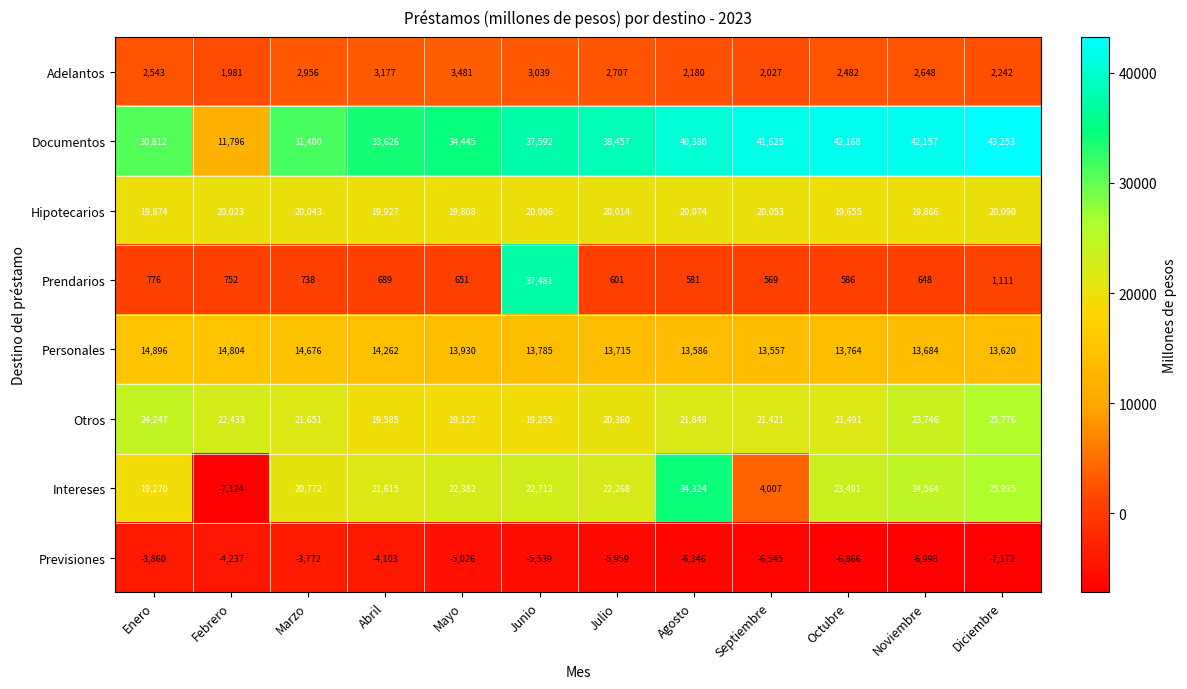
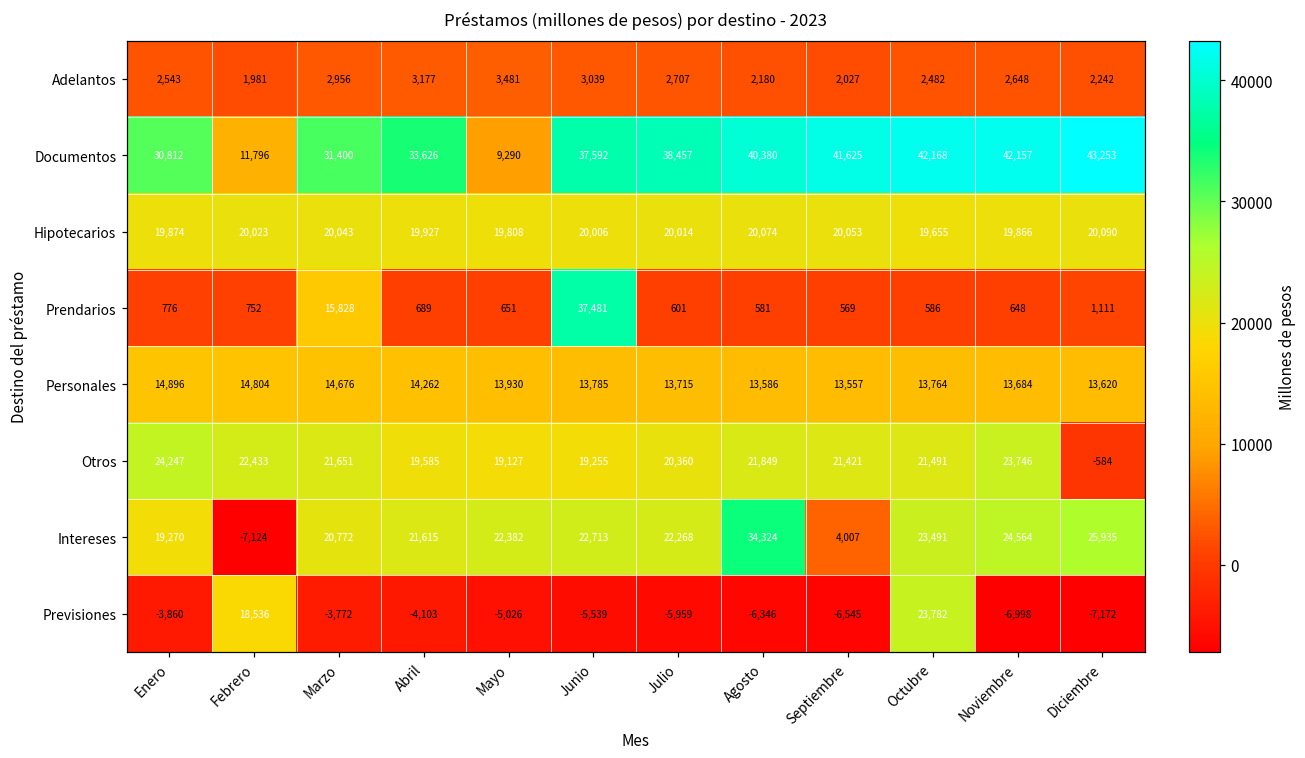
  {
    "Adelantos": {
      "Enero": "2,543",
      "Febrero": "1,981",
      "Marzo": "2,956",
      "Abril": "3,177",
      "Mayo": "3,481",
      "Junio": "3,039",
      "Julio": "2,707",
      "Agosto": "2,180",
      "Septiembre": "2,027",
      "Octubre": "2,482",
      "Noviembre": "2,648",
      "Diciembre": "2,242"
    },
    "Documentos": {
      "Enero": "30,812",
      "Febrero": "11,796",
      "Marzo": "31,400",
      "Abril": "33,626",
-     "Mayo": "34,445",
+     "Mayo": "9,290",
      "Junio": "37,592",
      "Julio": "38,457",
      "Agosto": "40,380",
      "Septiembre": "41,625",
      "Octubre": "42,168",
      "Noviembre": "42,157",
      "Diciembre": "43,253"
    },
    "Hipotecarios": {
      "Enero": "19,874",
      "Febrero": "20,023",
      "Marzo": "20,043",
      "Abril": "19,927",
      "Mayo": "19,808",
      "Junio": "20,006",
      "Julio": "20,014",
      "Agosto": "20,074",
      "Septiembre": "20,053",
      "Octubre": "19,655",
      "Noviembre": "19,866",
      "Diciembre": "20,090"
    },
    "Prendarios": {
      "Enero": "776",
      "Febrero": "752",
-     "Marzo": "738",
+     "Marzo": "15,828",
      "Abril": "689",
      "Mayo": "651",
      "Junio": "37,481",
      "Julio": "601",
      "Agosto": "581",
      "Septiembre": "569",
      "Octubre": "586",
      "Noviembre": "648",
      "Diciembre": "1,111"
    },
    "Personales": {
      "Enero": "14,896",
      "Febrero": "14,804",
      "Marzo": "14,676",
      "Abril": "14,262",
      "Mayo": "13,930",
      "Junio": "13,785",
      "Julio": "13,715",
      "Agosto": "13,586",
      "Septiembre": "13,557",
      "Octubre": "13,764",
      "Noviembre": "13,684",
      "Diciembre": "13,620"
    },
    "Otros": {
      "Enero": "24,247",
      "Febrero": "22,433",
      "Marzo": "21,651",
      "Abril": "19,585",
      "Mayo": "19,127",
      "Junio": "19,255",
      "Julio": "20,360",
      "Agosto": "21,849",
      "Septiembre": "21,421",
      "Octubre": "21,491",
      "Noviembre": "23,746",
-     "Diciembre": "25,776"
+     "Diciembre": "-584"
    },
    "Intereses": {
      "Enero": "19,270",
      "Febrero": "-7,124",
      "Marzo": "20,772",
      "Abril": "21,615",
      "Mayo": "22,382",
      "Junio": "22,713",
      "Julio": "22,268",
      "Agosto": "34,324",
      "Septiembre": "4,007",
      "Octubre": "23,491",
      "Noviembre": "24,564",
      "Diciembre": "25,935"
    },
    "Previsiones": {
      "Enero": "-3,860",
-     "Febrero": "-4,237",
+     "Febrero": "18,536",
      "Marzo": "-3,772",
      "Abril": "-4,103",
      "Mayo": "-5,026",
      "Junio": "-5,539",
      "Julio": "-5,959",
      "Agosto": "-6,346",
      "Septiembre": "-6,545",
-     "Octubre": "-6,866",
+     "Octubre": "23,782",
      "Noviembre": "-6,998",
      "Diciembre": "-7,172"
    }
  }
